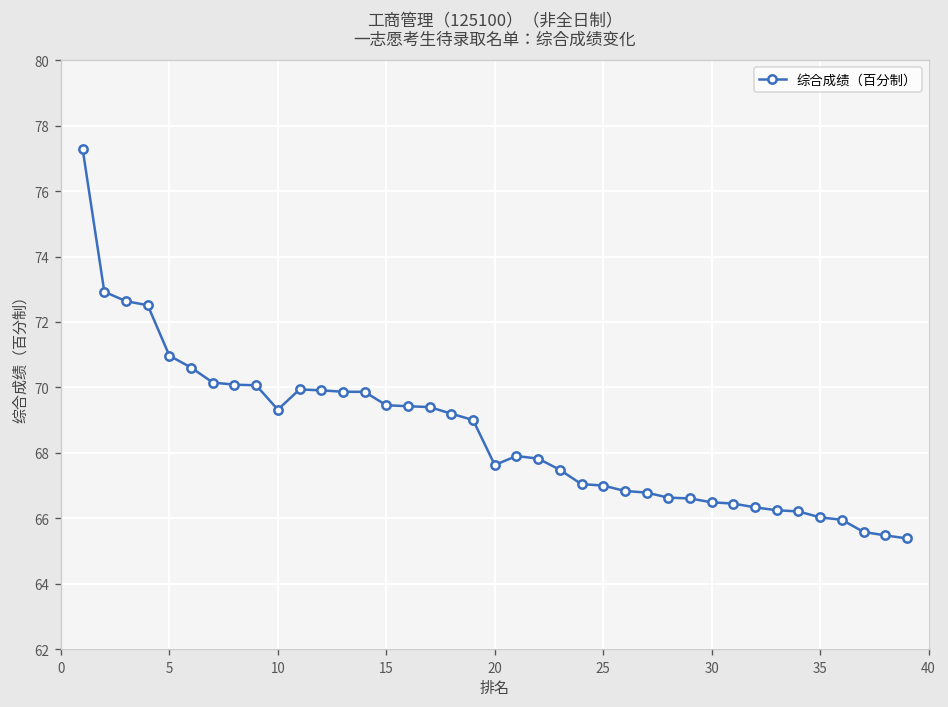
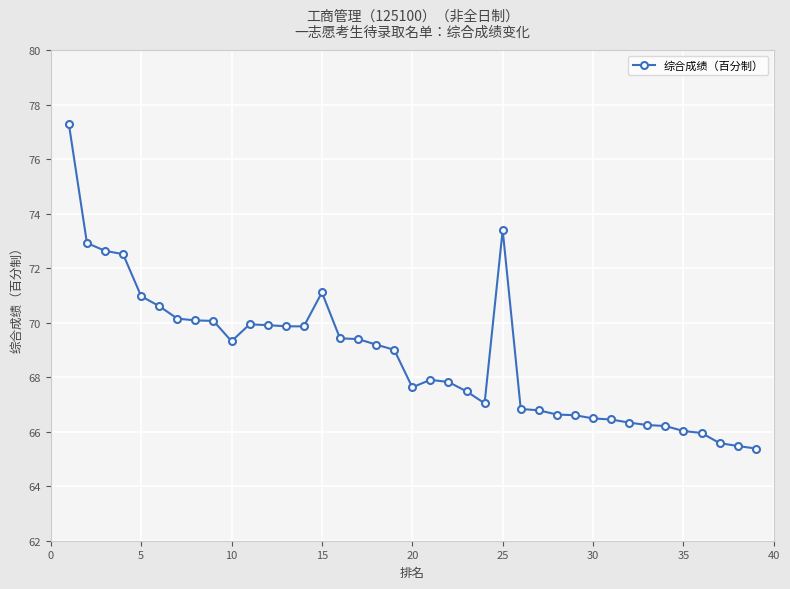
  {
    "5": 71.0,
    "10": 69.3,
-   "15": 69.5,
+   "15": 71.1,
    "20": 67.6,
-   "25": 67.0,
+   "25": 73.4,
    "30": 66.5,
    "35": 66.0
  }
